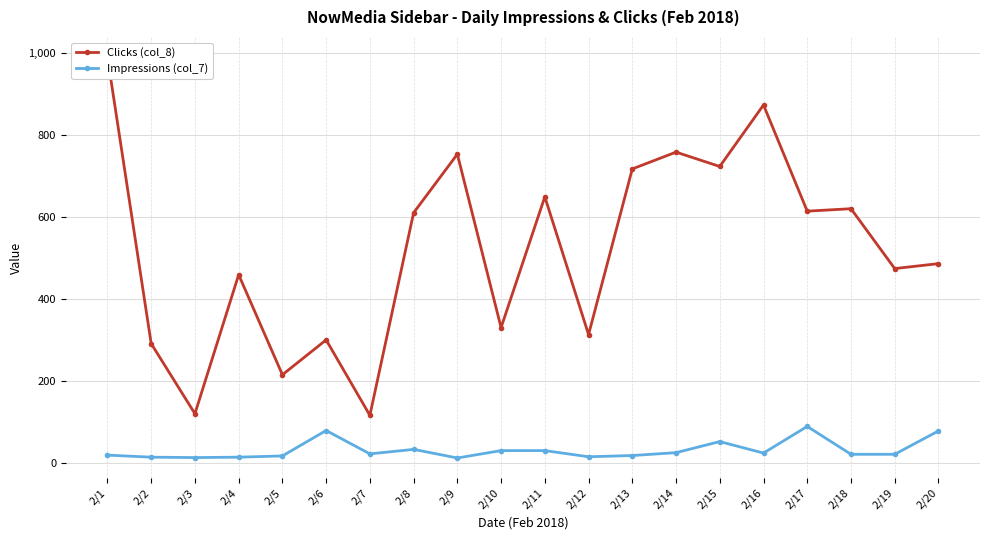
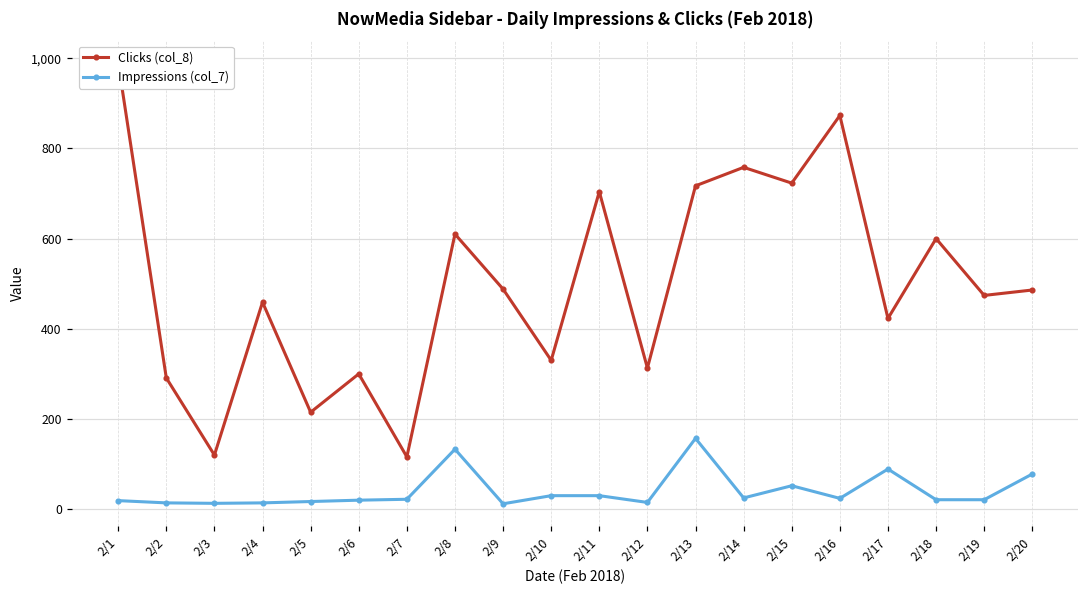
  {
    "Clicks (col_8)": {
      "2/2": 290,
      "2/3": 120,
      "2/4": 460,
      "2/5": 220,
      "2/6": 300,
      "2/7": 120,
      "2/8": 610,
-     "2/9": 750,
+     "2/9": 490,
      "2/10": 330,
-     "2/11": 650,
+     "2/11": 700,
      "2/12": 310,
      "2/13": 720,
      "2/14": 760,
      "2/15": 720,
      "2/16": 870,
-     "2/17": 610,
-     "2/18": 620,
+     "2/17": 420,
+     "2/18": 600,
      "2/19": 470,
      "2/20": 490
    },
    "Impressions (col_7)": {
      "2/1": 20,
      "2/2": 10,
      "2/3": 10,
      "2/4": 10,
      "2/5": 20,
-     "2/6": 80,
+     "2/6": 20,
      "2/7": 20,
-     "2/8": 30,
+     "2/8": 130,
      "2/9": 10,
      "2/10": 30,
      "2/11": 30,
      "2/12": 20,
-     "2/13": 20,
+     "2/13": 160,
      "2/14": 30,
      "2/15": 50,
      "2/16": 20,
      "2/17": 90,
      "2/18": 20,
      "2/19": 20,
      "2/20": 80
    }
  }
